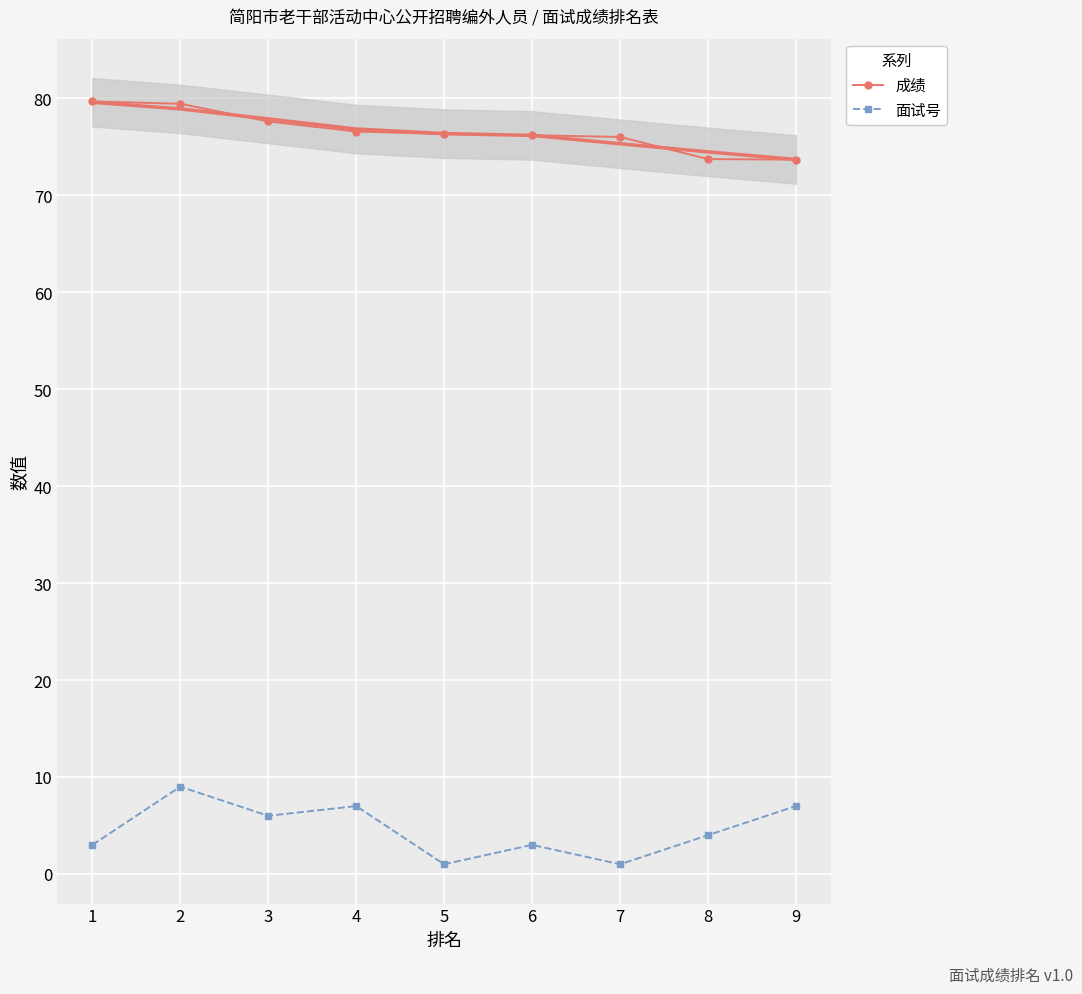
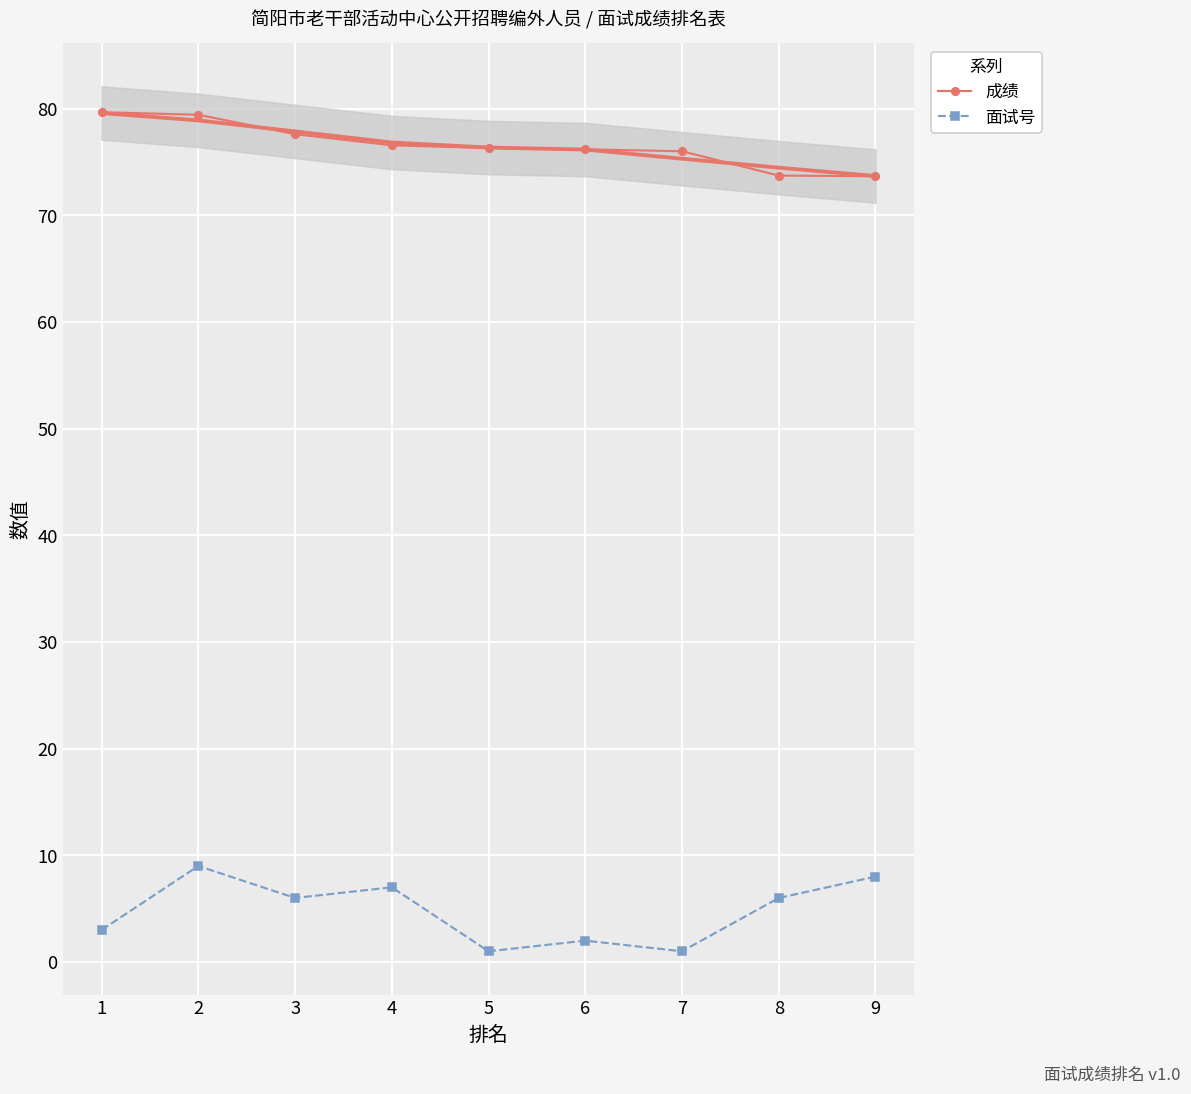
  {
    "面试号": {
      "1": 3,
      "2": 9,
      "3": 6,
      "4": 7,
      "5": 1,
-     "6": 3,
+     "6": 2,
      "7": 1,
-     "8": 4,
-     "9": 7
+     "8": 6,
+     "9": 8
    }
  }
